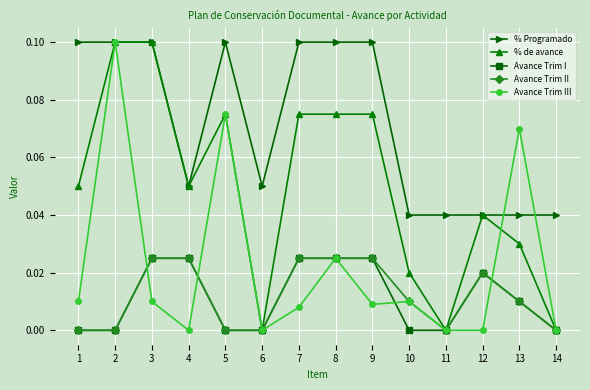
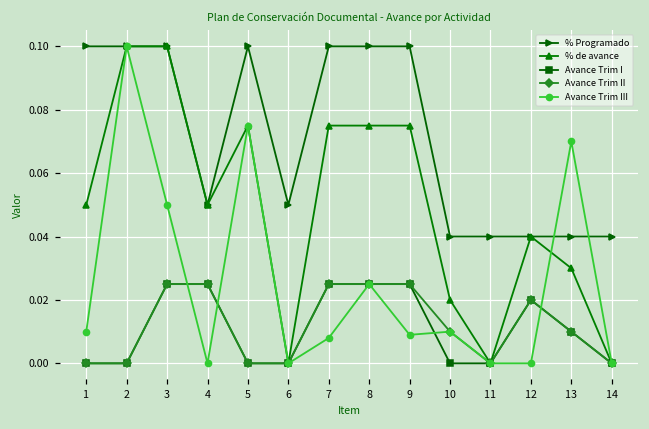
  {
    "Avance Trim III": {
      "1": 0.01,
-     "3": 0.01,
+     "3": 0.05,
      "4": 0.00,
      "7": 0.008,
      "9": 0.009,
      "12": 0.00,
      "13": 0.07
    }
  }
